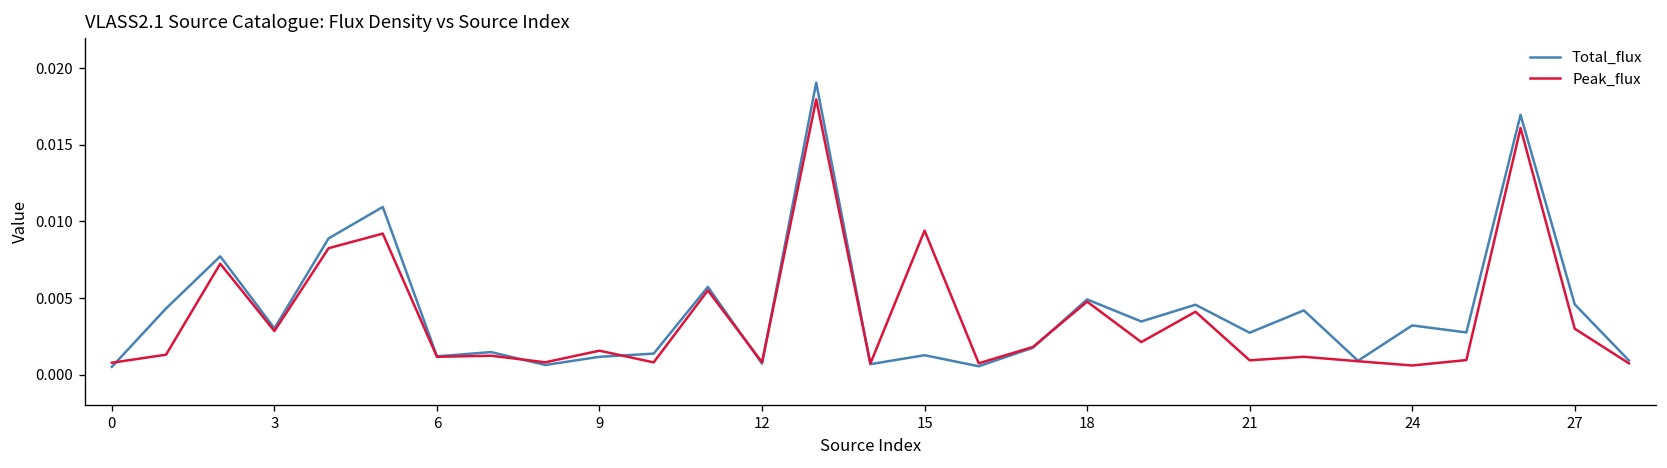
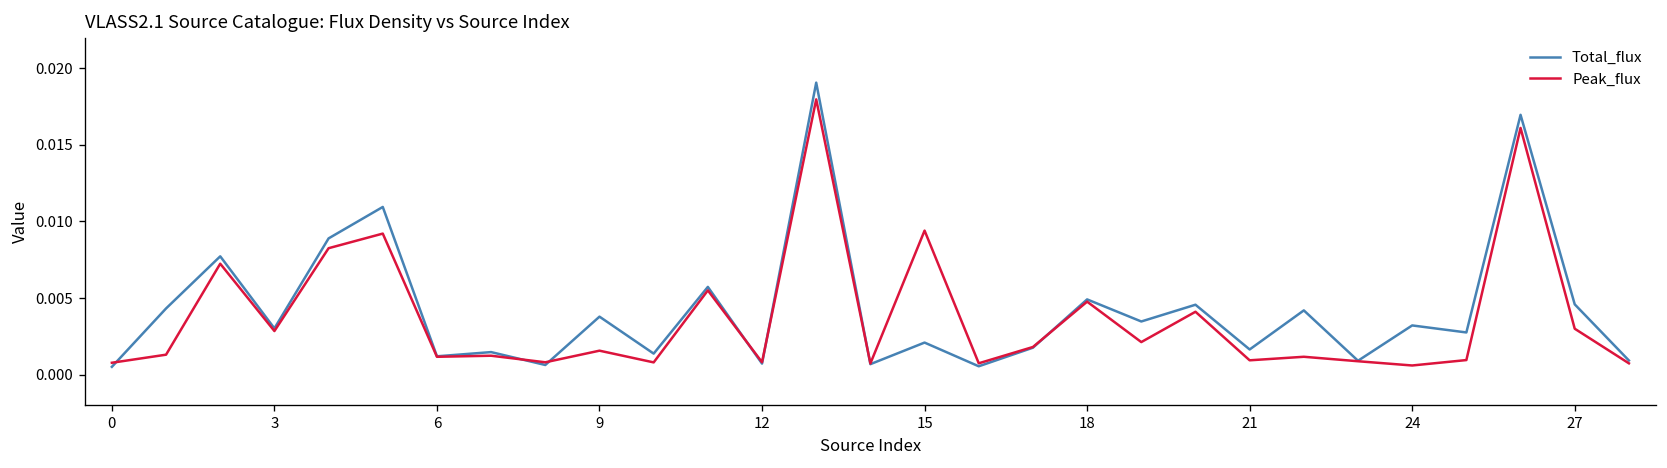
  {
    "Total_flux": {
      "0": 0.0005,
-     "9": 0.0012,
-     "15": 0.0013,
-     "21": 0.0027,
+     "9": 0.0038,
+     "15": 0.0021,
+     "21": 0.0016,
      "24": 0.0032,
      "27": 0.0046
    },
    "Peak_flux": {
      "0": 0.0008,
      "9": 0.0016,
      "15": 0.0094,
      "21": 0.0009,
      "24": 0.0006,
      "27": 0.0030
    }
  }
